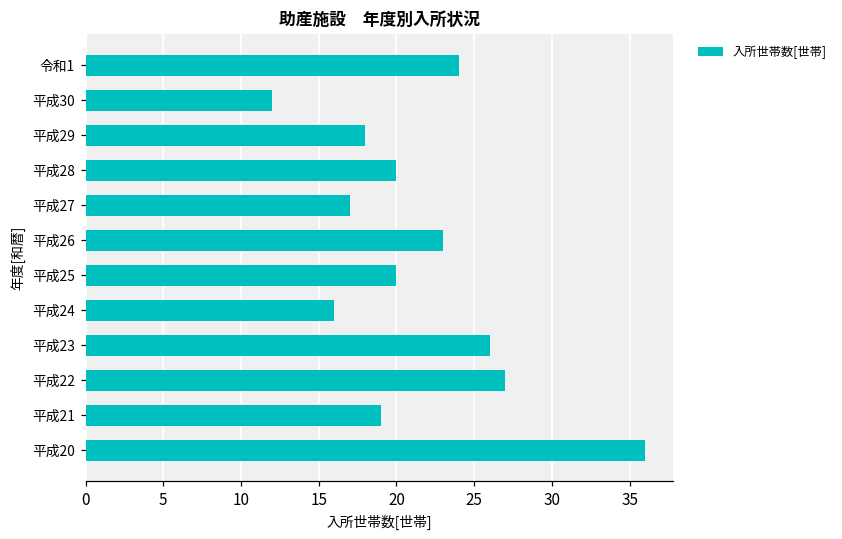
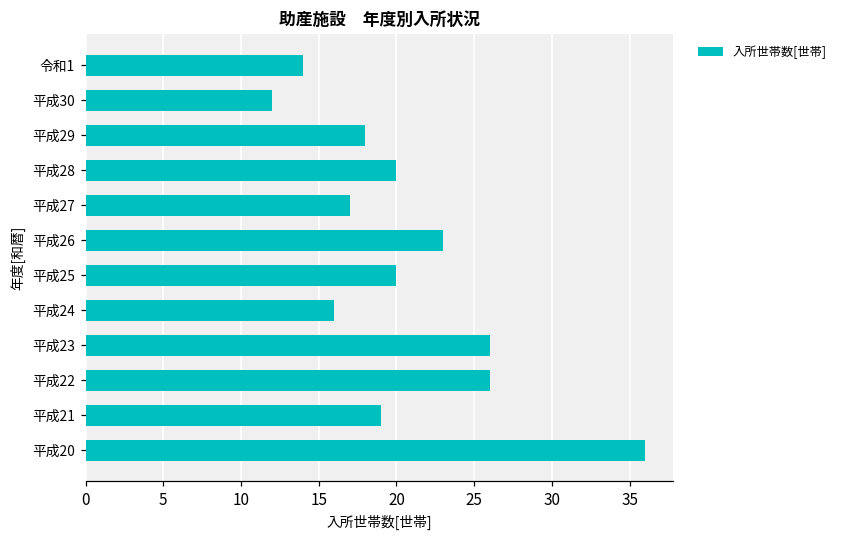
  {
-   "令和1": 24,
+   "令和1": 14,
    "平成30": 12,
    "平成29": 18,
    "平成28": 20,
    "平成27": 17,
    "平成26": 23,
    "平成25": 20,
    "平成24": 16,
    "平成23": 26,
-   "平成22": 27,
+   "平成22": 26,
    "平成21": 19,
    "平成20": 36
  }
